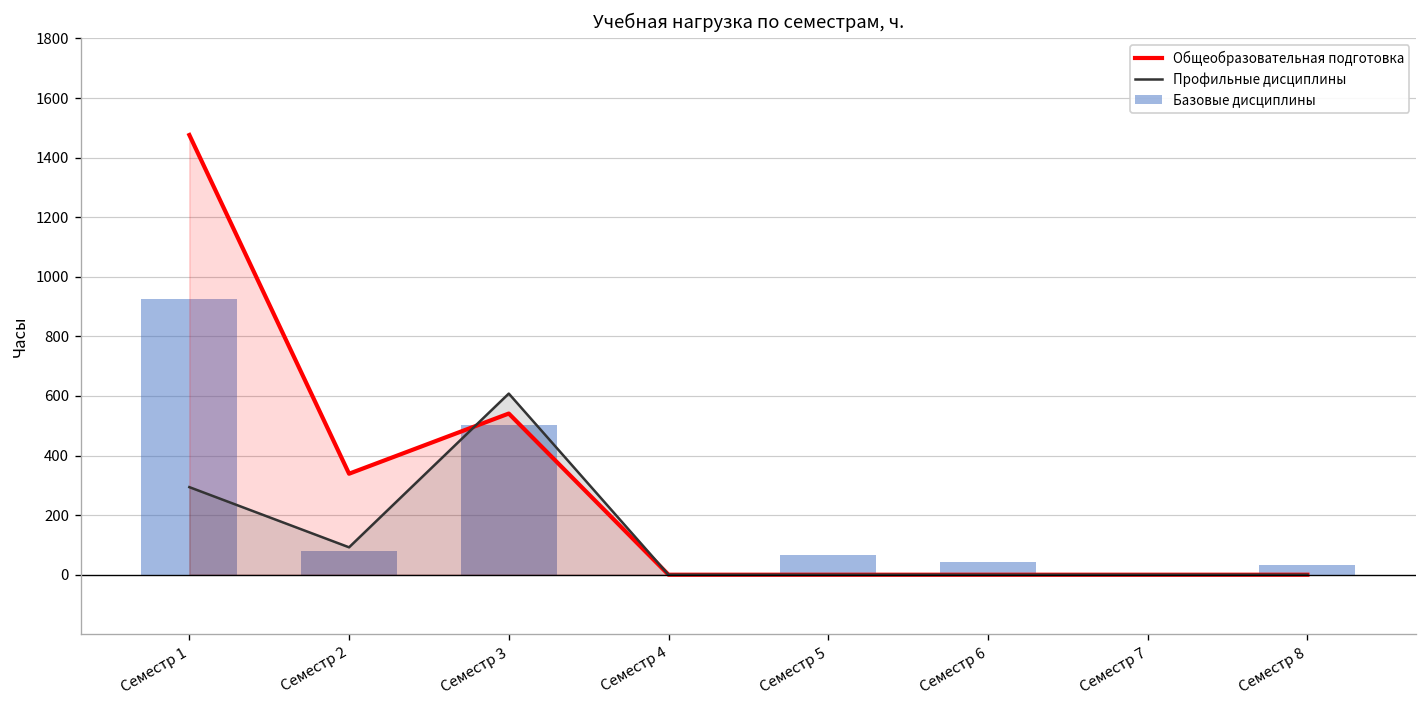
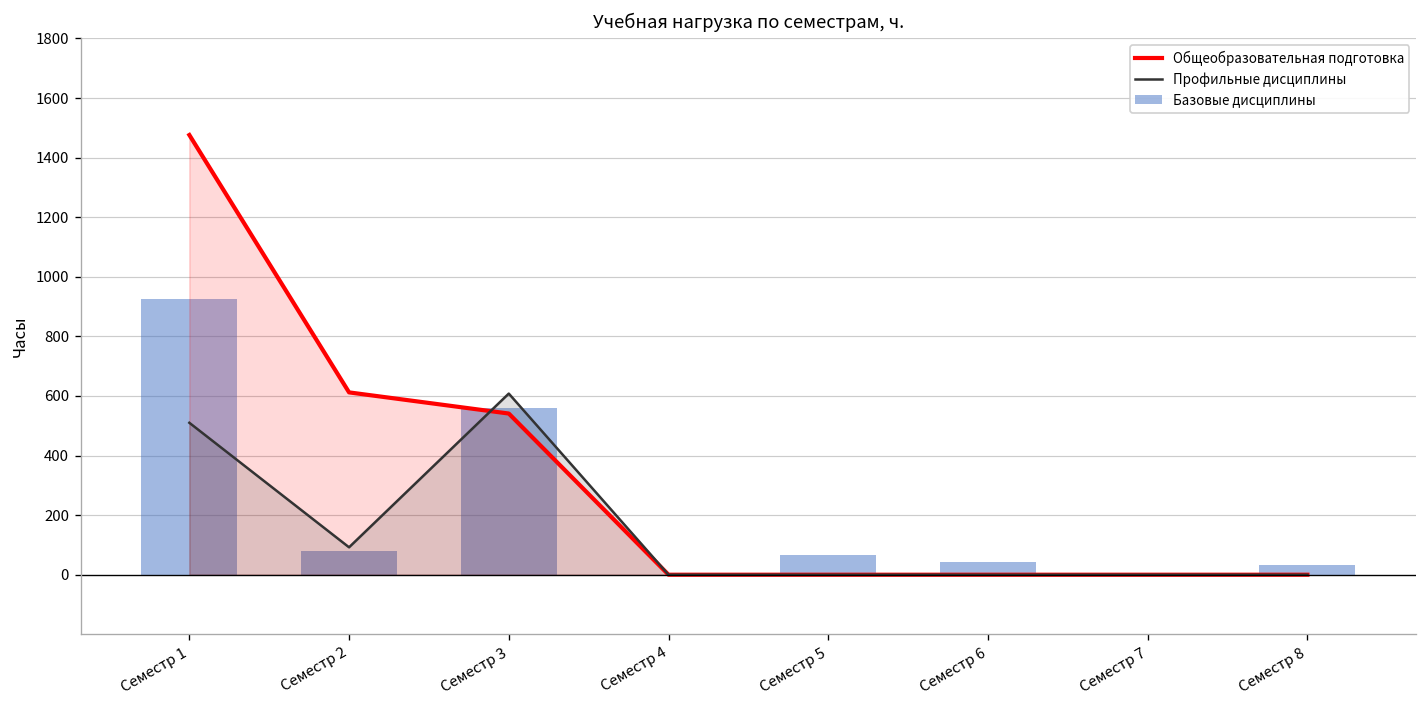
  {
    "Общеобразовательная подготовка": {
      "Семестр 1": 1480,
-     "Семестр 2": 340,
+     "Семестр 2": 610,
      "Семестр 3": 540
    },
    "Базовые дисциплины": {
      "Семестр 1": 930,
      "Семестр 2": 80,
-     "Семестр 3": 500,
+     "Семестр 3": 560,
      "Семестр 4": 0,
      "Семестр 5": 70,
      "Семестр 6": 40,
      "Семестр 7": 0,
      "Семестр 8": 30
    },
    "Профильные дисциплины": {
-     "Семестр 1": 290,
+     "Семестр 1": 510,
      "Семестр 2": 90,
      "Семестр 3": 610
    }
  }
